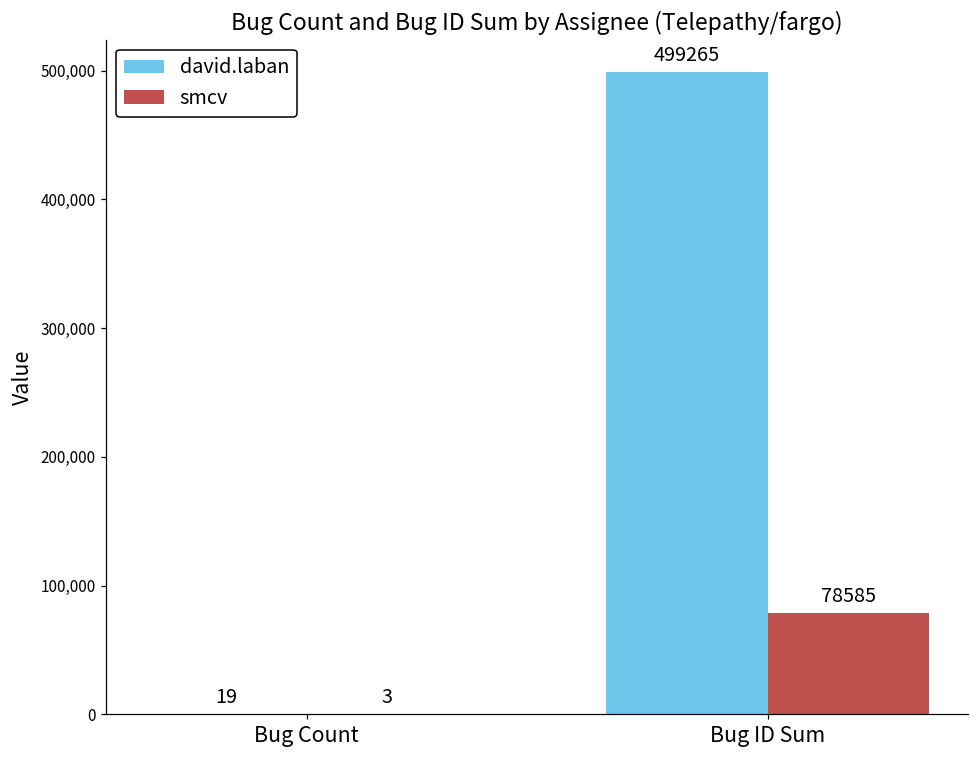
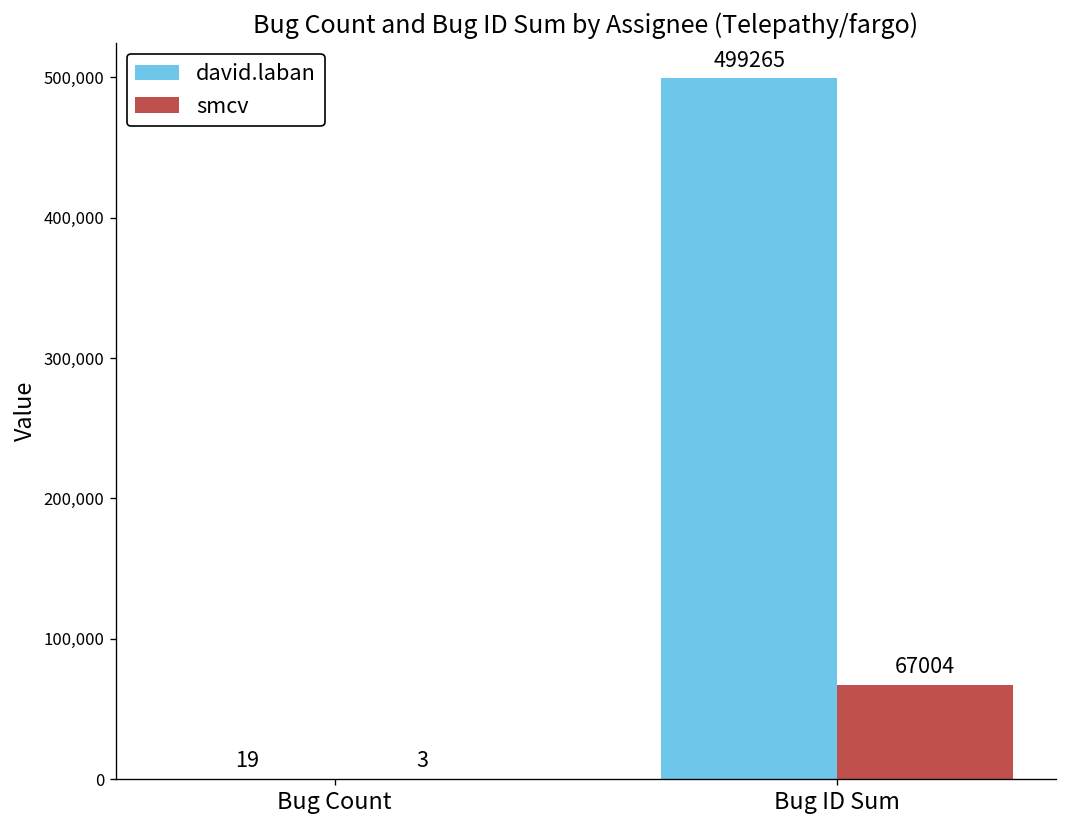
  {
    "david.laban": {
      "Bug Count": 19,
      "Bug ID Sum": 499265
    },
    "smcv": {
      "Bug Count": 3,
-     "Bug ID Sum": 78585
+     "Bug ID Sum": 67004
    }
  }
